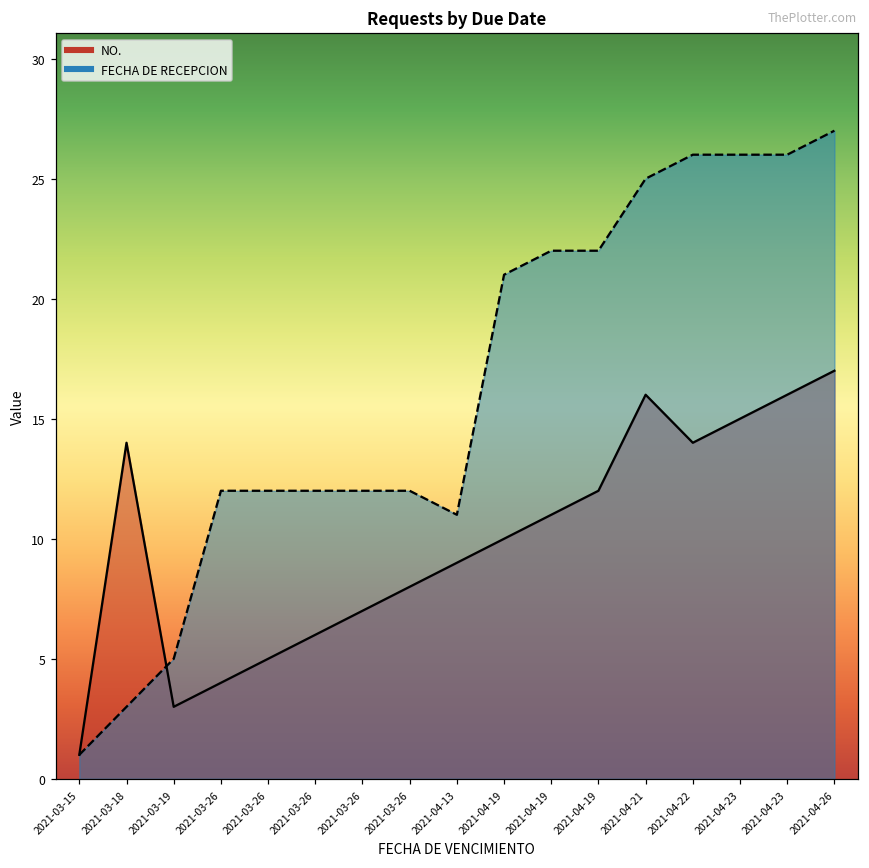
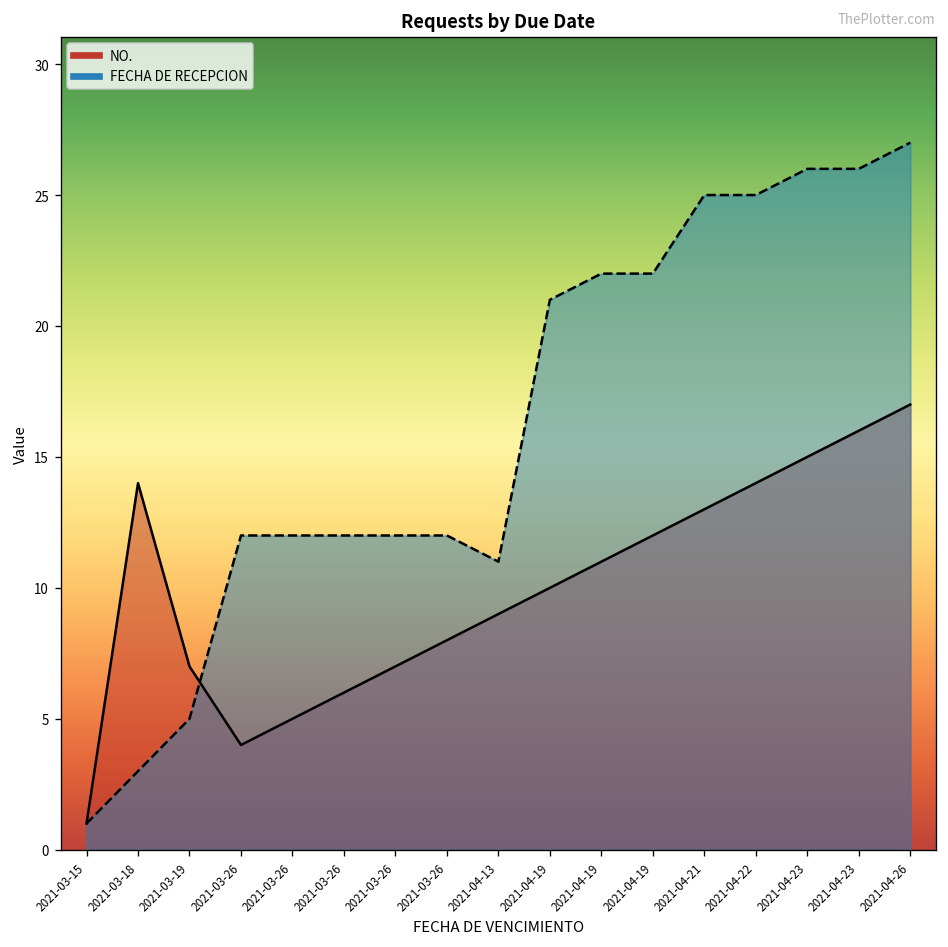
  {
    "NO.": {
      "2021-03-18": 14,
-     "2021-03-19": 3,
+     "2021-03-19": 7,
      "2021-04-13": 9,
-     "2021-04-21": 16,
+     "2021-04-21": 13,
      "2021-04-22": 14,
      "2021-04-26": 17
    },
    "FECHA DE RECEPCION": {
      "2021-03-18": 3,
      "2021-03-19": 5,
      "2021-04-13": 11,
      "2021-04-21": 25,
-     "2021-04-22": 26,
+     "2021-04-22": 25,
      "2021-04-26": 27
    }
  }
